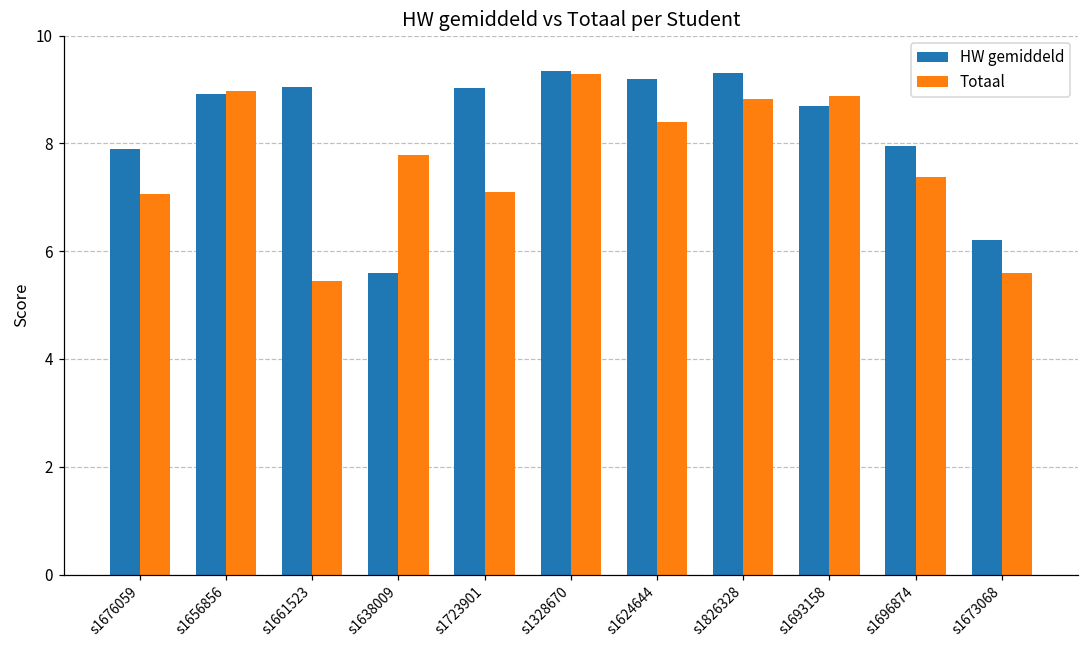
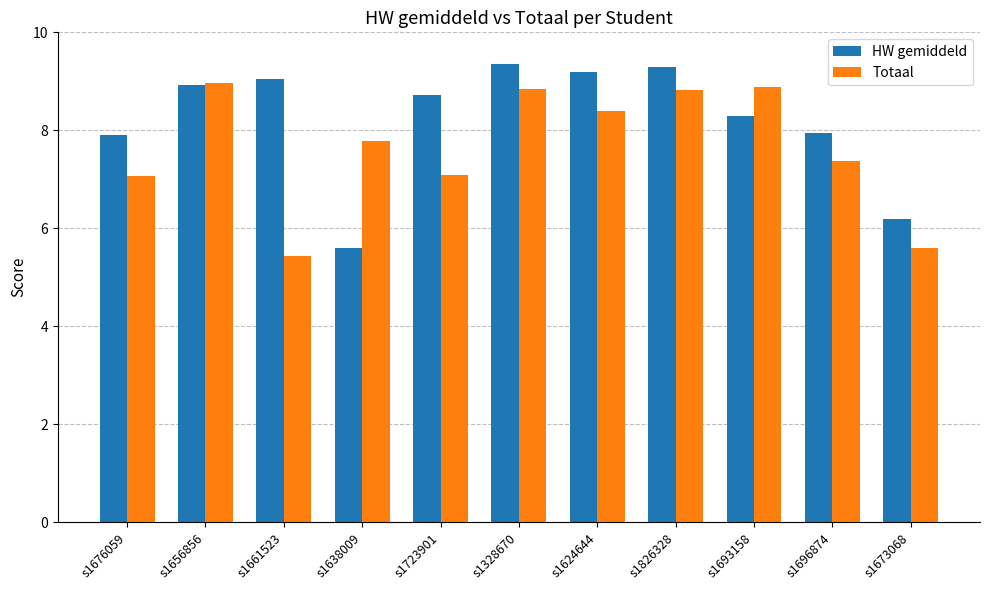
  {
    "HW gemiddeld": {
      "s1676059": 7.9,
      "s1656856": 8.9,
      "s1661523": 9.0,
      "s1638009": 5.6,
-     "s1723901": 9.0,
+     "s1723901": 8.7,
      "s1328670": 9.4,
      "s1624644": 9.2,
      "s1826328": 9.3,
-     "s1693158": 8.7,
+     "s1693158": 8.3,
      "s1696874": 8.0,
      "s1673068": 6.2
    },
    "Totaal": {
      "s1676059": 7.1,
      "s1656856": 9.0,
      "s1661523": 5.4,
      "s1638009": 7.8,
      "s1723901": 7.1,
-     "s1328670": 9.3,
+     "s1328670": 8.8,
      "s1624644": 8.4,
      "s1826328": 8.8,
      "s1693158": 8.9,
      "s1696874": 7.4,
      "s1673068": 5.6
    }
  }
